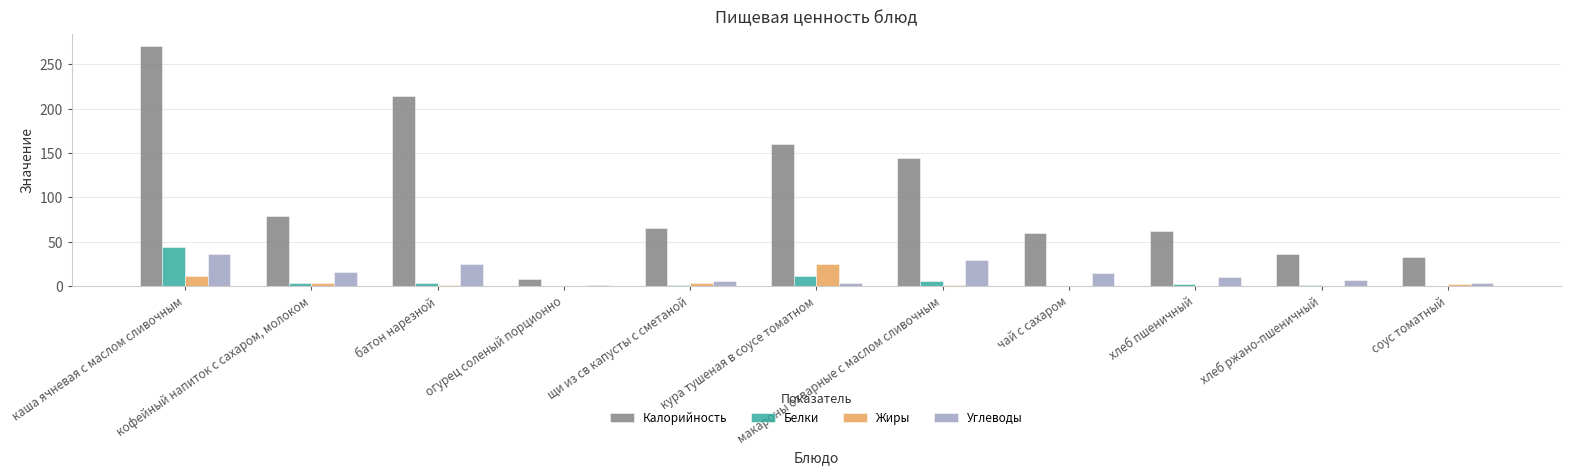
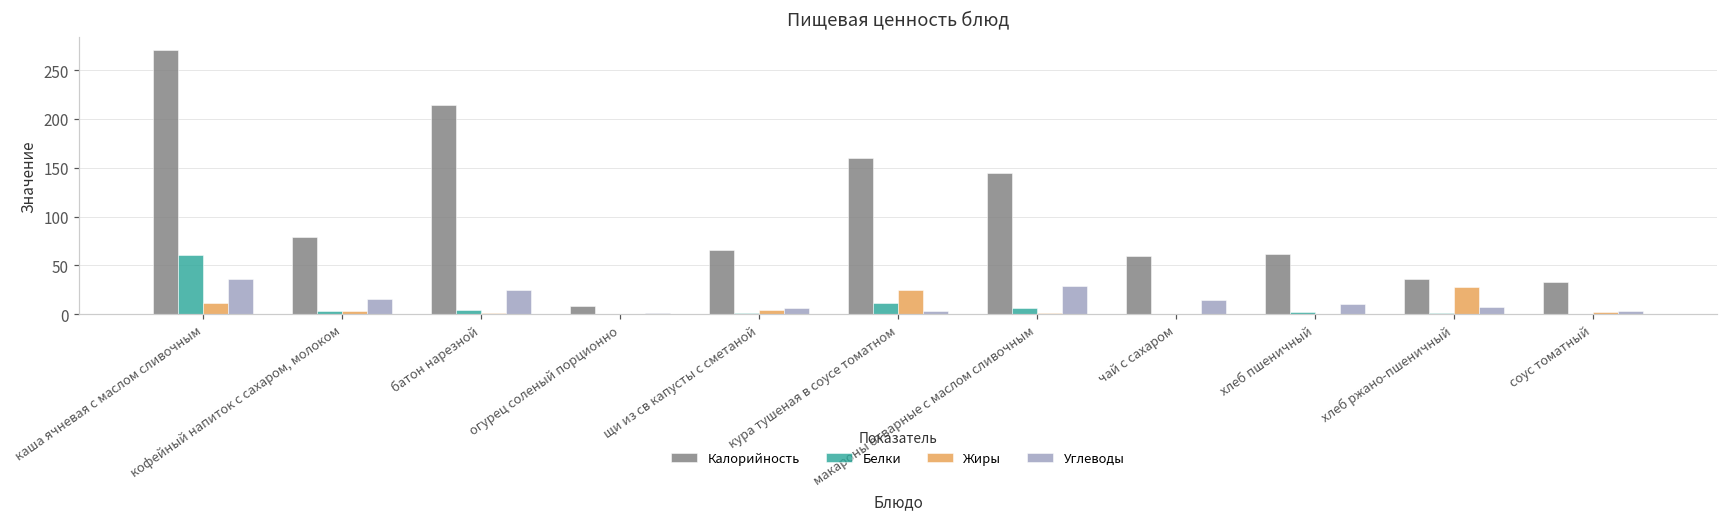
  {
    "Калорийность": {
      "каша ячневая с маслом сливочным": 270,
      "кофейный напиток с сахаром, молоком": 80,
      "батон нарезной": 210,
      "огурец соленый порционно": 10,
      "щи из св капусты с сметаной": 70,
      "кура тушеная в соусе томатном": 160,
      "макароны отварные с маслом сливочным": 150,
      "чай с сахаром": 60,
      "хлеб пшеничный": 60,
      "хлеб ржано-пшеничный": 40,
      "соус томатный": 30
    },
    "Белки": {
-     "каша ячневая с маслом сливочным": 40,
+     "каша ячневая с маслом сливочным": 60,
      "кофейный напиток с сахаром, молоком": 0,
      "батон нарезной": 0,
      "огурец соленый порционно": 0,
      "кура тушеная в соусе томатном": 10,
      "макароны отварные с маслом сливочным": 10,
      "чай с сахаром": 0
    },
    "Жиры": {
      "каша ячневая с маслом сливочным": 10,
      "кофейный напиток с сахаром, молоком": 0,
      "огурец соленый порционно": 0,
      "щи из св капусты с сметаной": 0,
      "кура тушеная в соусе томатном": 30,
      "чай с сахаром": 0,
      "хлеб пшеничный": 0,
-     "хлеб ржано-пшеничный": 0
+     "хлеб ржано-пшеничный": 30
    },
    "Углеводы": {
      "каша ячневая с маслом сливочным": 40,
      "кофейный напиток с сахаром, молоком": 20,
      "батон нарезной": 30,
      "щи из св капусты с сметаной": 10,
      "кура тушеная в соусе томатном": 0,
      "макароны отварные с маслом сливочным": 30,
      "чай с сахаром": 20,
      "хлеб пшеничный": 10,
      "хлеб ржано-пшеничный": 10,
      "соус томатный": 0
    }
  }
